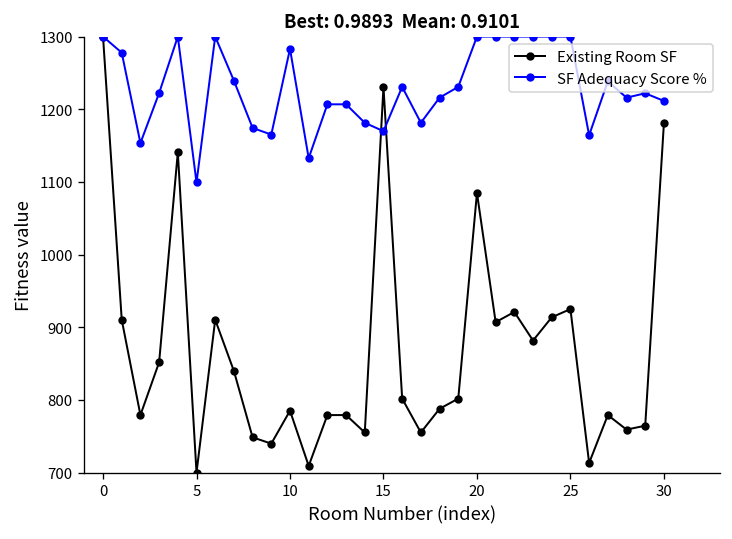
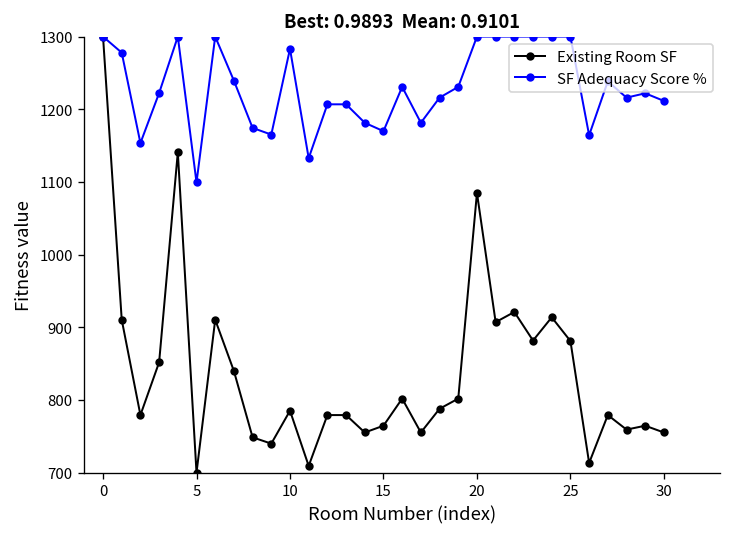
  {
    "Existing Room SF": {
      "10": 790,
-     "15": 1230,
+     "15": 760,
      "20": 1080,
-     "25": 930,
-     "30": 1180
+     "25": 880,
+     "30": 760
    },
    "SF Adequacy Score %": {
      "10": 1280,
      "15": 1170,
      "20": 1300,
      "25": 1300,
      "30": 1210
    }
  }
